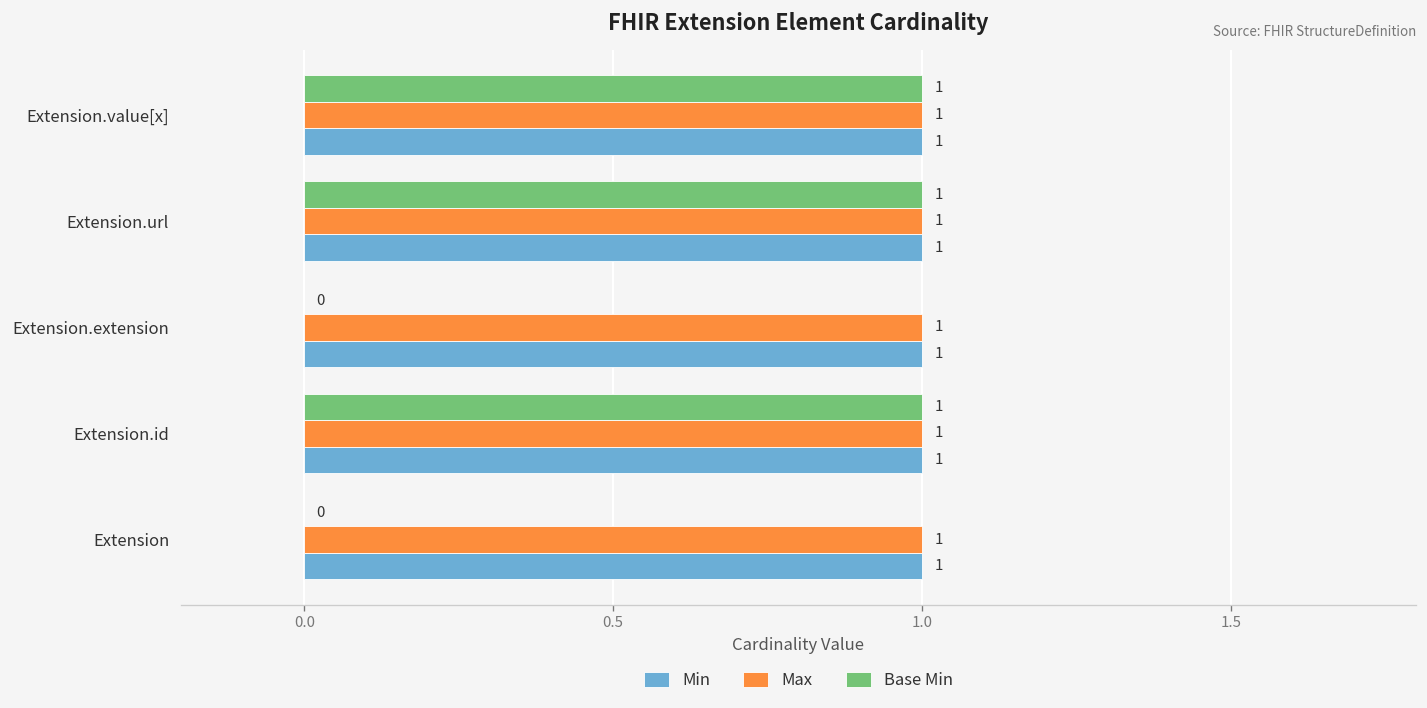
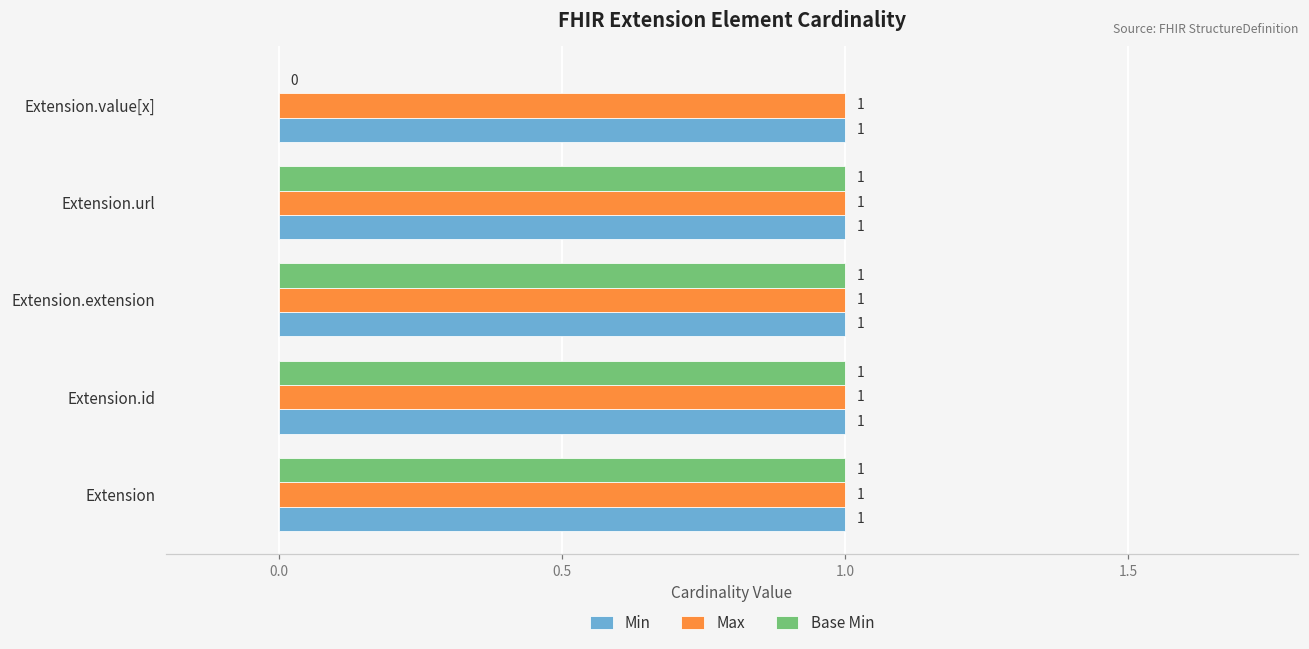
  {
    "Min": {
      "Extension.value[x]": 1,
      "Extension.url": 1,
      "Extension.extension": 1,
      "Extension.id": 1,
      "Extension": 1
    },
    "Max": {
      "Extension.value[x]": 1,
      "Extension.url": 1,
      "Extension.extension": 1,
      "Extension.id": 1,
      "Extension": 1
    },
    "Base Min": {
-     "Extension.value[x]": 1,
+     "Extension.value[x]": 0,
      "Extension.url": 1,
-     "Extension.extension": 0,
+     "Extension.extension": 1,
      "Extension.id": 1,
-     "Extension": 0
+     "Extension": 1
    }
  }
